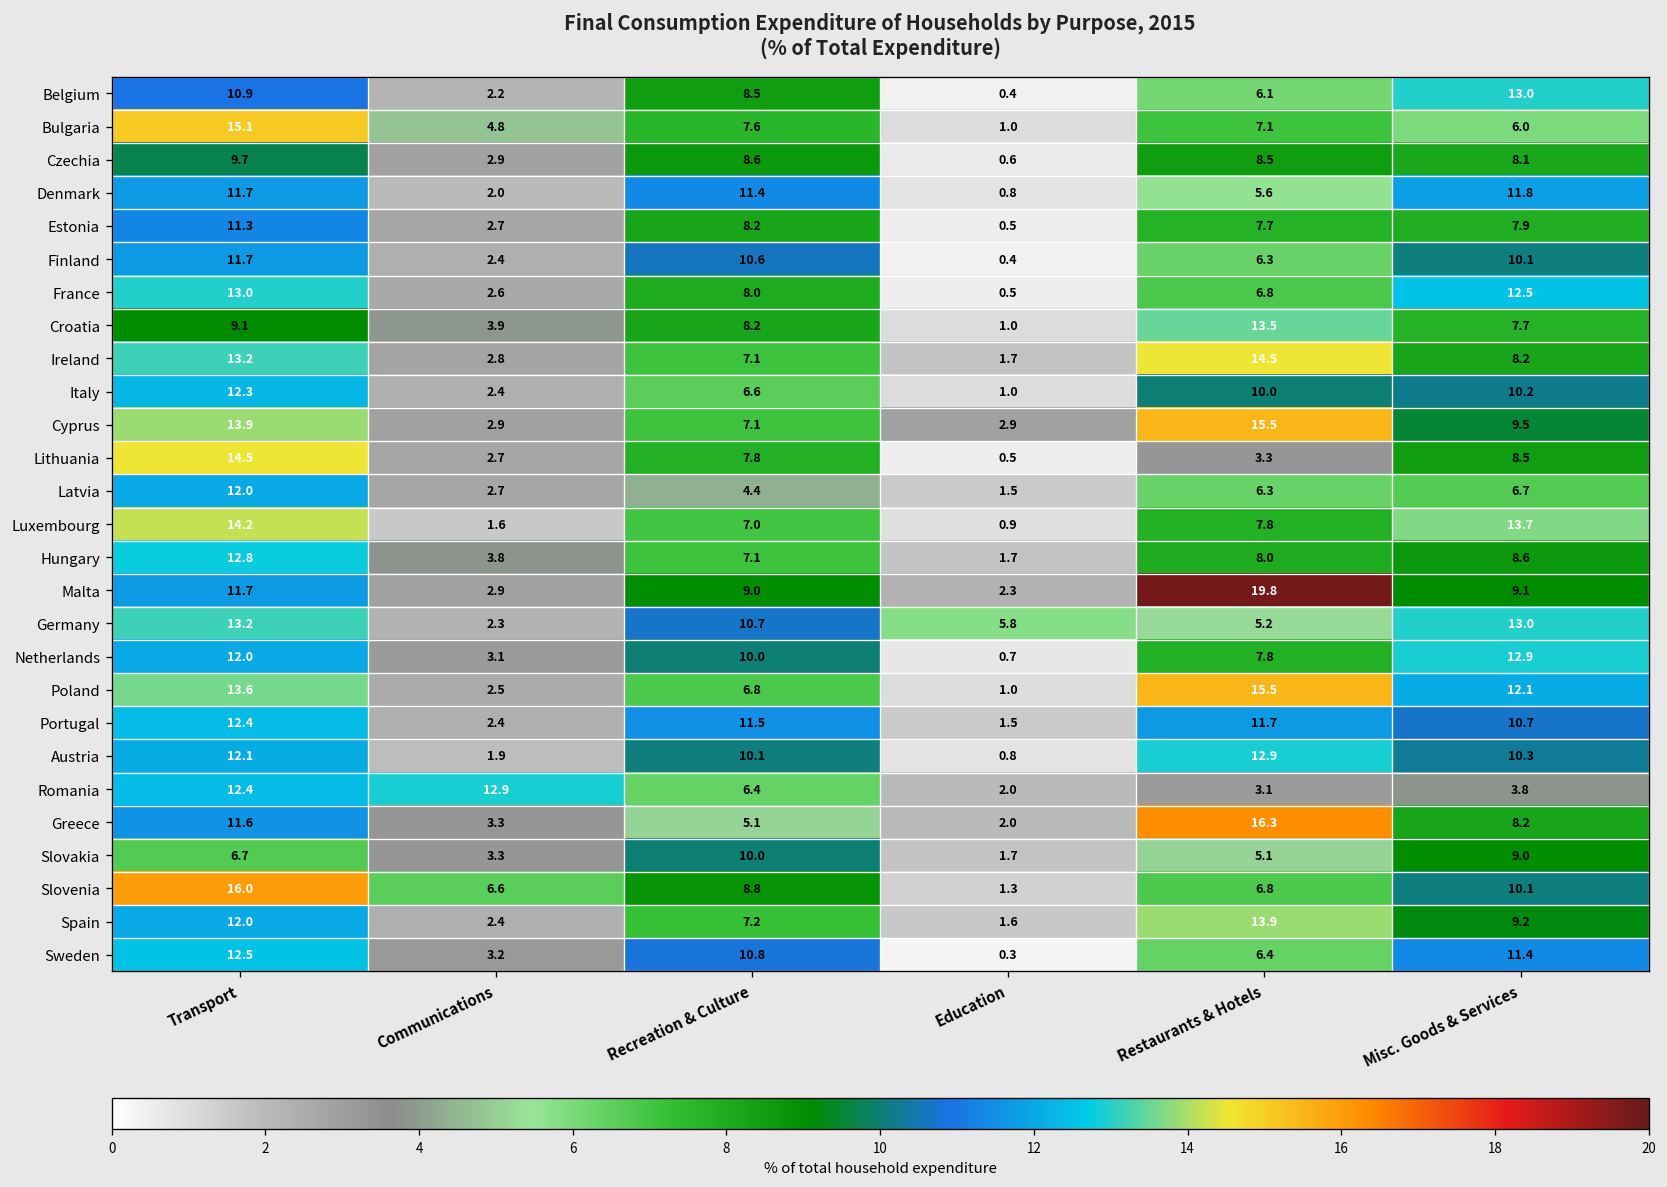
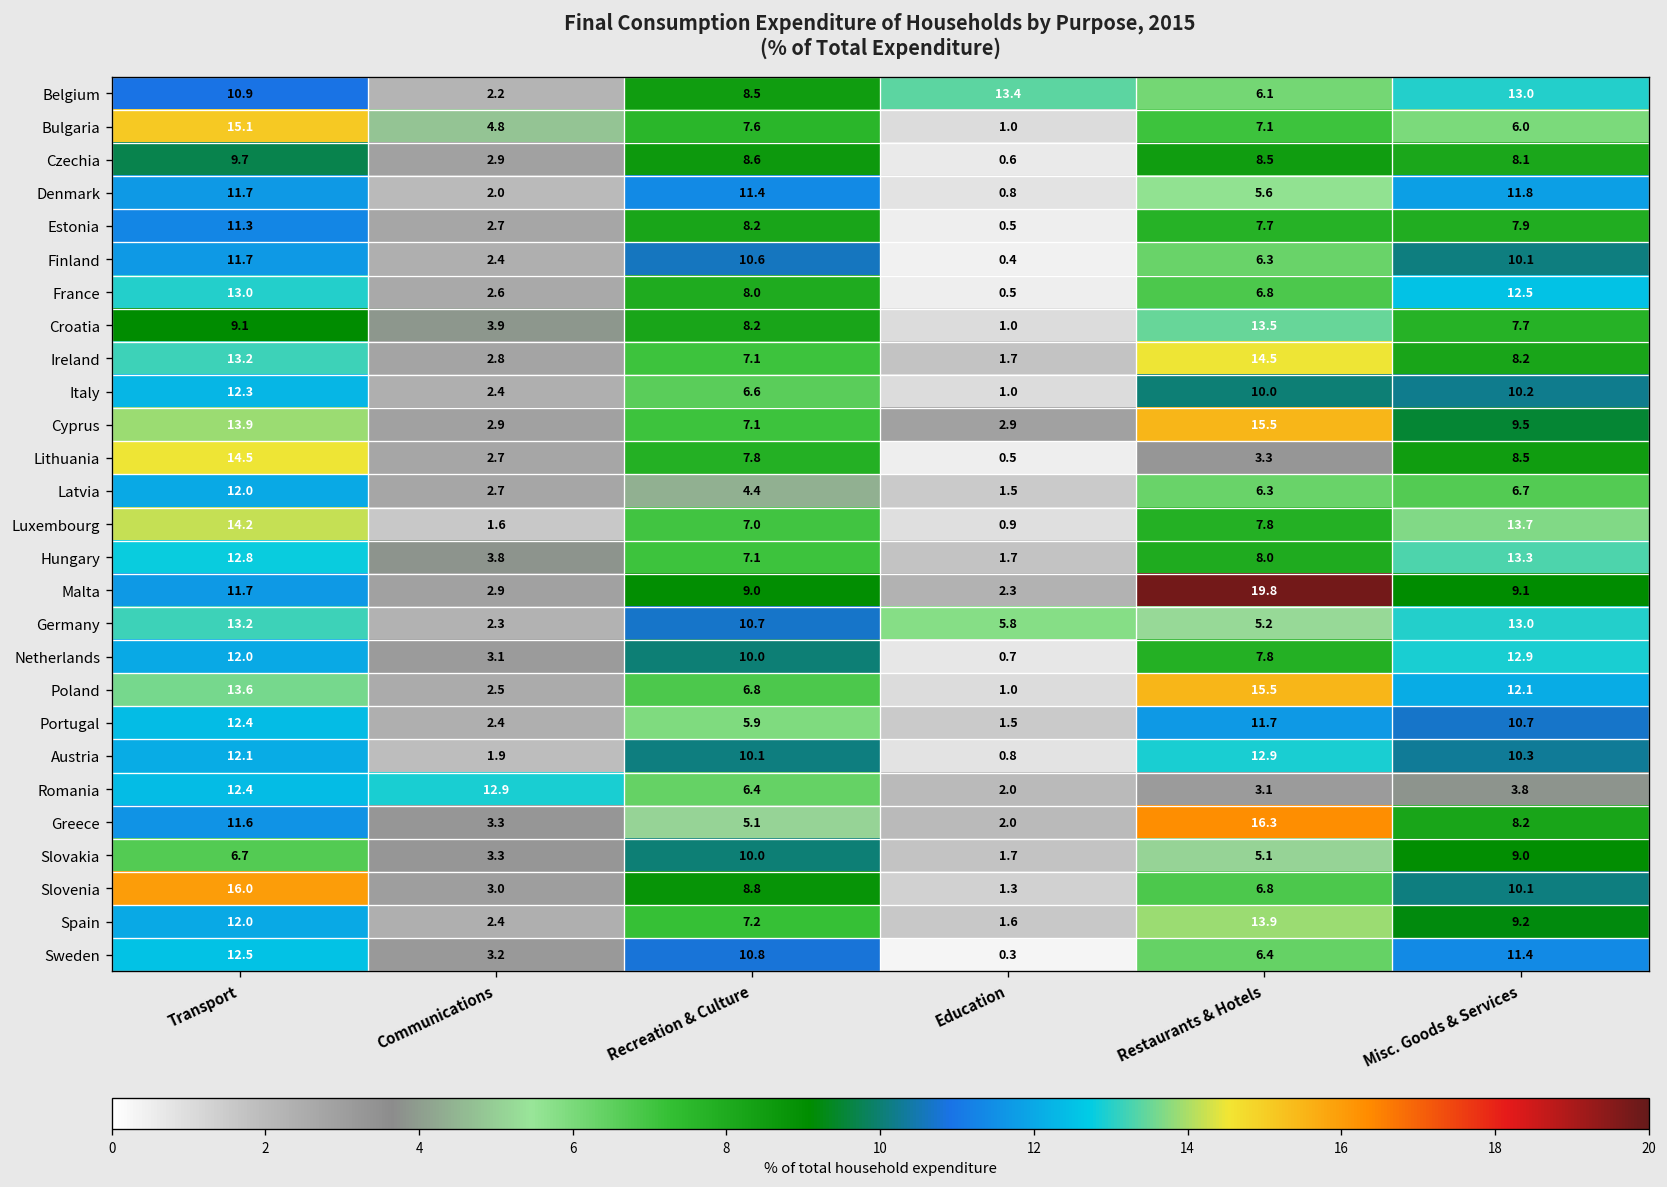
  {
    "Belgium": {
      "Transport": 10.9,
      "Communications": 2.2,
      "Recreation & Culture": 8.5,
-     "Education": 0.4,
+     "Education": 13.4,
      "Restaurants & Hotels": 6.1,
      "Misc. Goods & Services": 13.0
    },
    "Bulgaria": {
      "Transport": 15.1,
      "Communications": 4.8,
      "Recreation & Culture": 7.6,
      "Education": 1.0,
      "Restaurants & Hotels": 7.1,
      "Misc. Goods & Services": 6.0
    },
    "Czechia": {
      "Transport": 9.7,
      "Communications": 2.9,
      "Recreation & Culture": 8.6,
      "Education": 0.6,
      "Restaurants & Hotels": 8.5,
      "Misc. Goods & Services": 8.1
    },
    "Denmark": {
      "Transport": 11.7,
      "Communications": 2.0,
      "Recreation & Culture": 11.4,
      "Education": 0.8,
      "Restaurants & Hotels": 5.6,
      "Misc. Goods & Services": 11.8
    },
    "Estonia": {
      "Transport": 11.3,
      "Communications": 2.7,
      "Recreation & Culture": 8.2,
      "Education": 0.5,
      "Restaurants & Hotels": 7.7,
      "Misc. Goods & Services": 7.9
    },
    "Finland": {
      "Transport": 11.7,
      "Communications": 2.4,
      "Recreation & Culture": 10.6,
      "Education": 0.4,
      "Restaurants & Hotels": 6.3,
      "Misc. Goods & Services": 10.1
    },
    "France": {
      "Transport": 13.0,
      "Communications": 2.6,
      "Recreation & Culture": 8.0,
      "Education": 0.5,
      "Restaurants & Hotels": 6.8,
      "Misc. Goods & Services": 12.5
    },
    "Croatia": {
      "Transport": 9.1,
      "Communications": 3.9,
      "Recreation & Culture": 8.2,
      "Education": 1.0,
      "Restaurants & Hotels": 13.5,
      "Misc. Goods & Services": 7.7
    },
    "Ireland": {
      "Transport": 13.2,
      "Communications": 2.8,
      "Recreation & Culture": 7.1,
      "Education": 1.7,
      "Restaurants & Hotels": 14.5,
      "Misc. Goods & Services": 8.2
    },
    "Italy": {
      "Transport": 12.3,
      "Communications": 2.4,
      "Recreation & Culture": 6.6,
      "Education": 1.0,
      "Restaurants & Hotels": 10.0,
      "Misc. Goods & Services": 10.2
    },
    "Cyprus": {
      "Transport": 13.9,
      "Communications": 2.9,
      "Recreation & Culture": 7.1,
      "Education": 2.9,
      "Restaurants & Hotels": 15.5,
      "Misc. Goods & Services": 9.5
    },
    "Lithuania": {
      "Transport": 14.5,
      "Communications": 2.7,
      "Recreation & Culture": 7.8,
      "Education": 0.5,
      "Restaurants & Hotels": 3.3,
      "Misc. Goods & Services": 8.5
    },
    "Latvia": {
      "Transport": 12.0,
      "Communications": 2.7,
      "Recreation & Culture": 4.4,
      "Education": 1.5,
      "Restaurants & Hotels": 6.3,
      "Misc. Goods & Services": 6.7
    },
    "Luxembourg": {
      "Transport": 14.2,
      "Communications": 1.6,
      "Recreation & Culture": 7.0,
      "Education": 0.9,
      "Restaurants & Hotels": 7.8,
      "Misc. Goods & Services": 13.7
    },
    "Hungary": {
      "Transport": 12.8,
      "Communications": 3.8,
      "Recreation & Culture": 7.1,
      "Education": 1.7,
      "Restaurants & Hotels": 8.0,
-     "Misc. Goods & Services": 8.6
+     "Misc. Goods & Services": 13.3
    },
    "Malta": {
      "Transport": 11.7,
      "Communications": 2.9,
      "Recreation & Culture": 9.0,
      "Education": 2.3,
      "Restaurants & Hotels": 19.8,
      "Misc. Goods & Services": 9.1
    },
    "Germany": {
      "Transport": 13.2,
      "Communications": 2.3,
      "Recreation & Culture": 10.7,
      "Education": 5.8,
      "Restaurants & Hotels": 5.2,
      "Misc. Goods & Services": 13.0
    },
    "Netherlands": {
      "Transport": 12.0,
      "Communications": 3.1,
      "Recreation & Culture": 10.0,
      "Education": 0.7,
      "Restaurants & Hotels": 7.8,
      "Misc. Goods & Services": 12.9
    },
    "Poland": {
      "Transport": 13.6,
      "Communications": 2.5,
      "Recreation & Culture": 6.8,
      "Education": 1.0,
      "Restaurants & Hotels": 15.5,
      "Misc. Goods & Services": 12.1
    },
    "Portugal": {
      "Transport": 12.4,
      "Communications": 2.4,
-     "Recreation & Culture": 11.5,
+     "Recreation & Culture": 5.9,
      "Education": 1.5,
      "Restaurants & Hotels": 11.7,
      "Misc. Goods & Services": 10.7
    },
    "Austria": {
      "Transport": 12.1,
      "Communications": 1.9,
      "Recreation & Culture": 10.1,
      "Education": 0.8,
      "Restaurants & Hotels": 12.9,
      "Misc. Goods & Services": 10.3
    },
    "Romania": {
      "Transport": 12.4,
      "Communications": 12.9,
      "Recreation & Culture": 6.4,
      "Education": 2.0,
      "Restaurants & Hotels": 3.1,
      "Misc. Goods & Services": 3.8
    },
    "Greece": {
      "Transport": 11.6,
      "Communications": 3.3,
      "Recreation & Culture": 5.1,
      "Education": 2.0,
      "Restaurants & Hotels": 16.3,
      "Misc. Goods & Services": 8.2
    },
    "Slovakia": {
      "Transport": 6.7,
      "Communications": 3.3,
      "Recreation & Culture": 10.0,
      "Education": 1.7,
      "Restaurants & Hotels": 5.1,
      "Misc. Goods & Services": 9.0
    },
    "Slovenia": {
      "Transport": 16.0,
-     "Communications": 6.6,
+     "Communications": 3.0,
      "Recreation & Culture": 8.8,
      "Education": 1.3,
      "Restaurants & Hotels": 6.8,
      "Misc. Goods & Services": 10.1
    },
    "Spain": {
      "Transport": 12.0,
      "Communications": 2.4,
      "Recreation & Culture": 7.2,
      "Education": 1.6,
      "Restaurants & Hotels": 13.9,
      "Misc. Goods & Services": 9.2
    },
    "Sweden": {
      "Transport": 12.5,
      "Communications": 3.2,
      "Recreation & Culture": 10.8,
      "Education": 0.3,
      "Restaurants & Hotels": 6.4,
      "Misc. Goods & Services": 11.4
    }
  }
